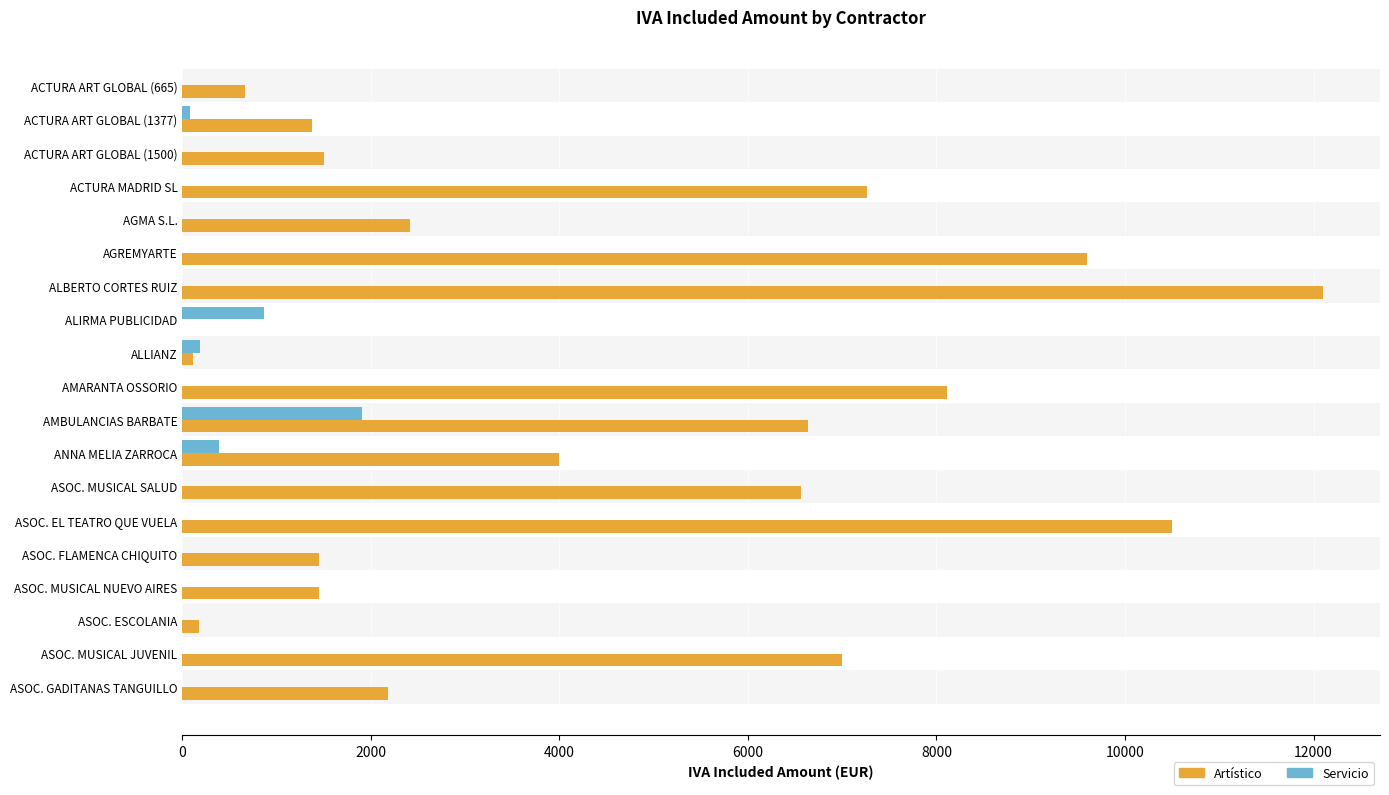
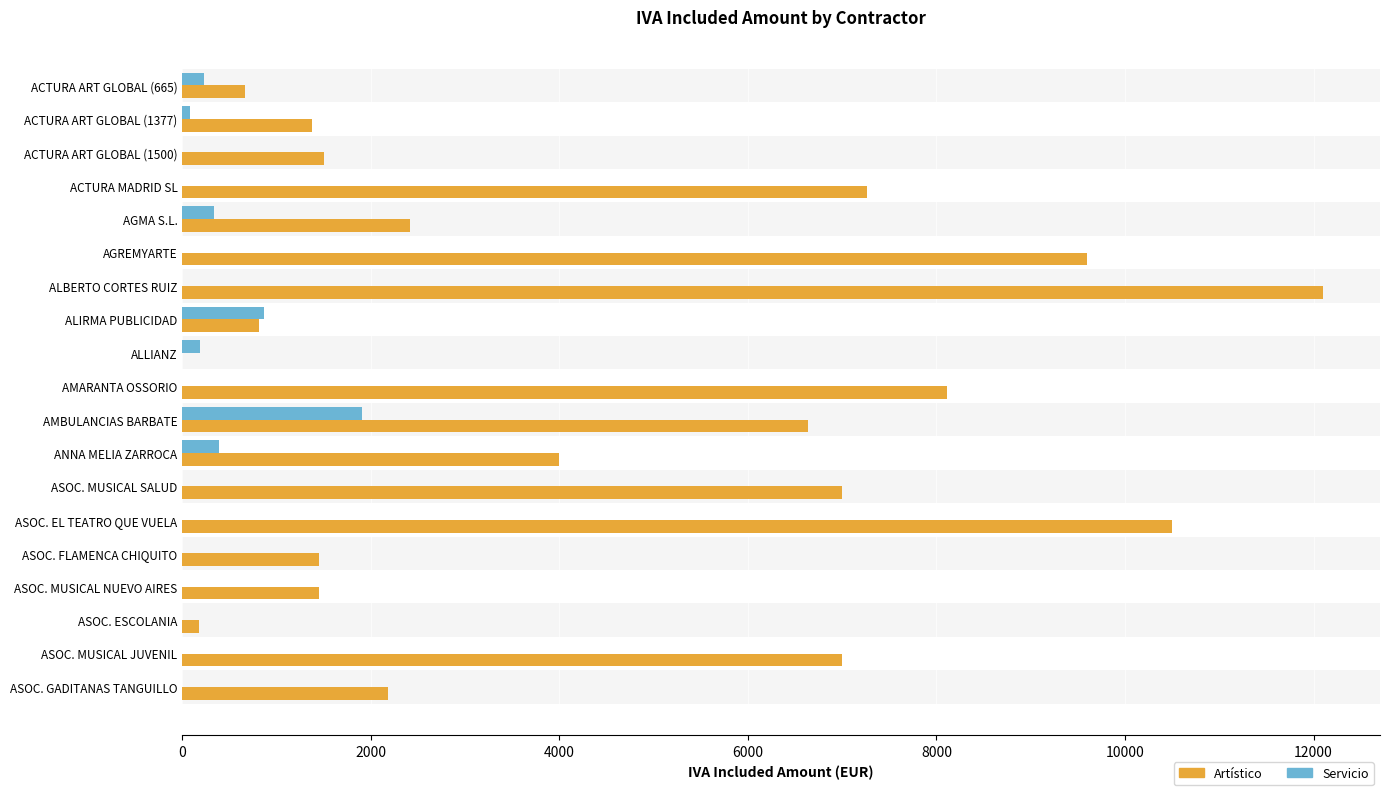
  {
    "Artístico": {
      "ACTURA ART GLOBAL (665)": 700,
      "ACTURA ART GLOBAL (1377)": 1400,
      "ACTURA ART GLOBAL (1500)": 1500,
      "ACTURA MADRID SL": 7300,
      "AGMA S.L.": 2400,
      "AGREMYARTE": 9600,
      "ALBERTO CORTES RUIZ": 12100,
-     "ALIRMA PUBLICIDAD": 0,
-     "ALLIANZ": 100,
+     "ALIRMA PUBLICIDAD": 800,
+     "ALLIANZ": 0,
      "AMARANTA OSSORIO": 8100,
      "AMBULANCIAS BARBATE": 6600,
      "ANNA MELIA ZARROCA": 4000,
-     "ASOC. MUSICAL SALUD": 6600,
+     "ASOC. MUSICAL SALUD": 7000,
      "ASOC. EL TEATRO QUE VUELA": 10500,
      "ASOC. FLAMENCA CHIQUITO": 1500,
      "ASOC. MUSICAL NUEVO AIRES": 1500,
      "ASOC. ESCOLANIA": 200,
      "ASOC. MUSICAL JUVENIL": 7000,
      "ASOC. GADITANAS TANGUILLO": 2200
    },
    "Servicio": {
-     "ACTURA ART GLOBAL (665)": 0,
+     "ACTURA ART GLOBAL (665)": 200,
      "ACTURA ART GLOBAL (1377)": 100,
      "ACTURA ART GLOBAL (1500)": 0,
      "ACTURA MADRID SL": 0,
-     "AGMA S.L.": 0,
+     "AGMA S.L.": 300,
      "AGREMYARTE": 0,
      "ALBERTO CORTES RUIZ": 0,
      "ALIRMA PUBLICIDAD": 900,
      "ALLIANZ": 200,
      "AMARANTA OSSORIO": 0,
      "AMBULANCIAS BARBATE": 1900,
      "ANNA MELIA ZARROCA": 400,
      "ASOC. MUSICAL SALUD": 0,
      "ASOC. EL TEATRO QUE VUELA": 0,
      "ASOC. FLAMENCA CHIQUITO": 0,
      "ASOC. MUSICAL NUEVO AIRES": 0,
      "ASOC. ESCOLANIA": 0,
      "ASOC. MUSICAL JUVENIL": 0,
      "ASOC. GADITANAS TANGUILLO": 0
    }
  }
